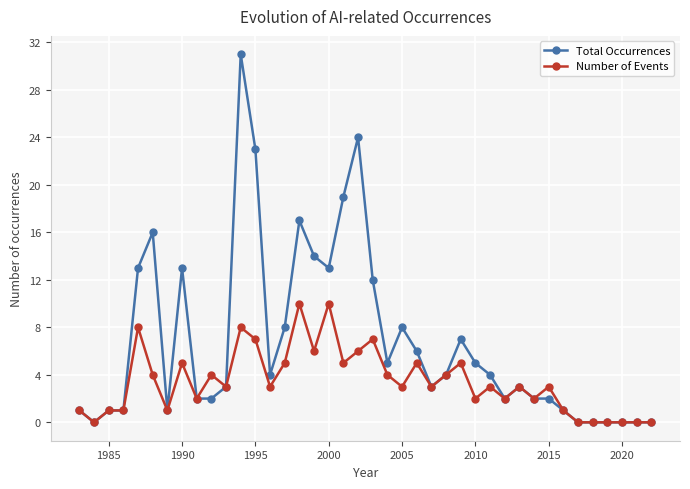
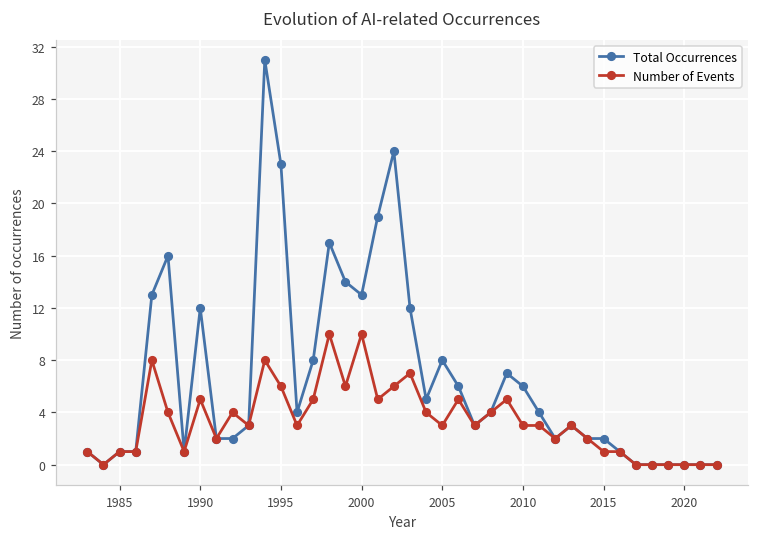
  {
    "Total Occurrences": {
-     "1990": 13,
+     "1990": 12,
      "1995": 23,
      "2000": 13,
      "2005": 8,
-     "2010": 5,
+     "2010": 6,
      "2015": 2
    },
    "Number of Events": {
      "1990": 5,
-     "1995": 7,
+     "1995": 6,
      "2000": 10,
      "2005": 3,
-     "2010": 2,
-     "2015": 3
+     "2010": 3,
+     "2015": 1
    }
  }
